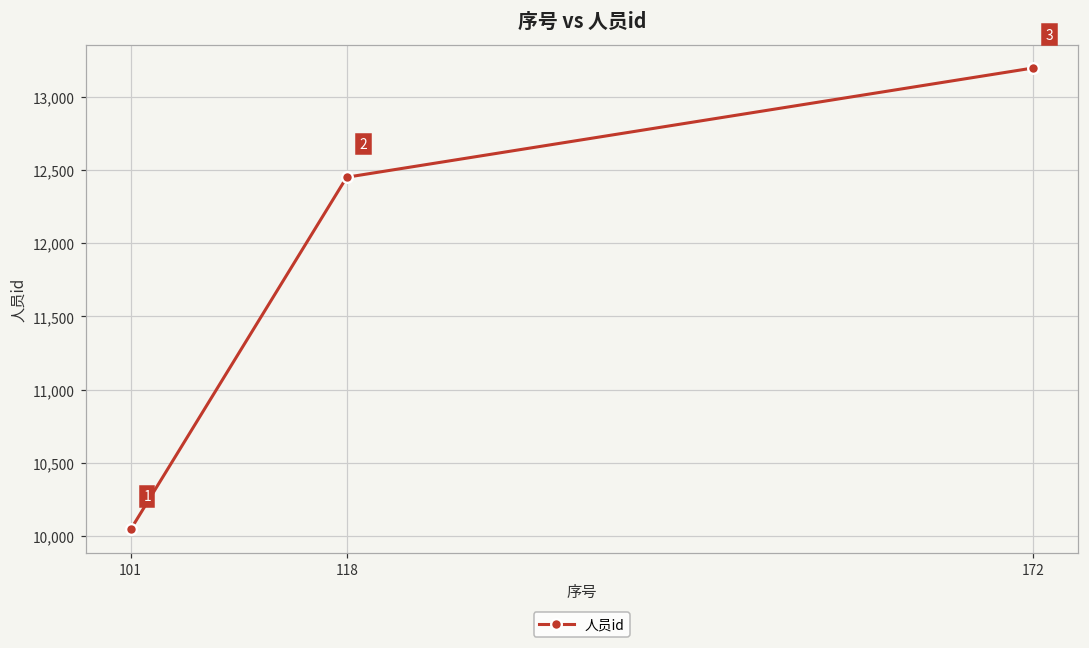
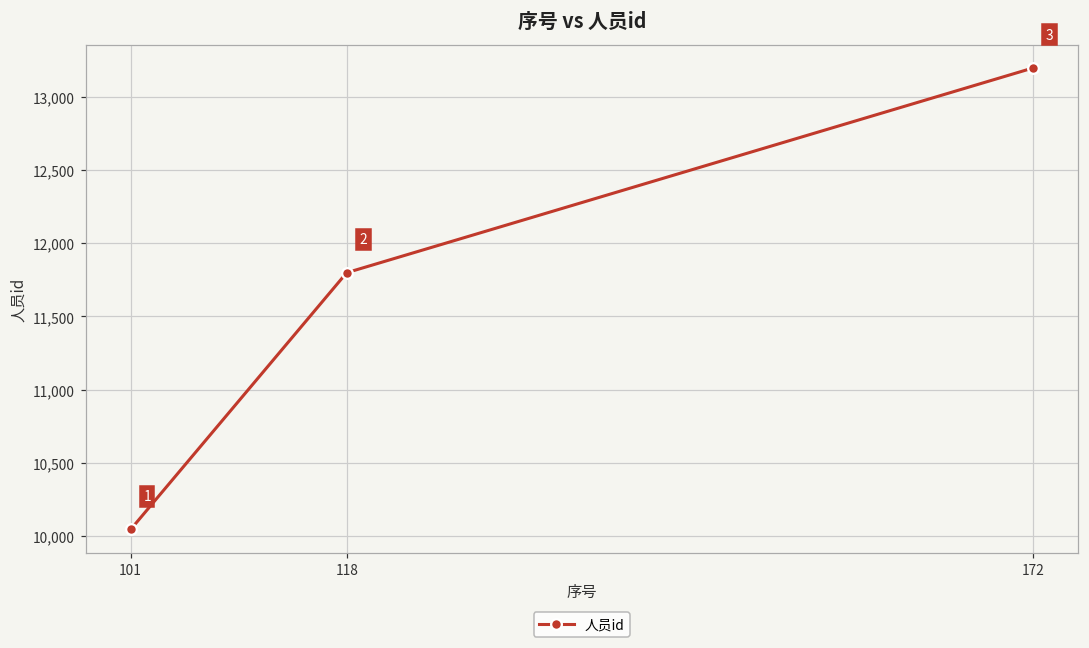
  {
    "101": "10,040",
-   "118": "12,450",
+   "118": "11,800",
    "172": "13,200"
  }
